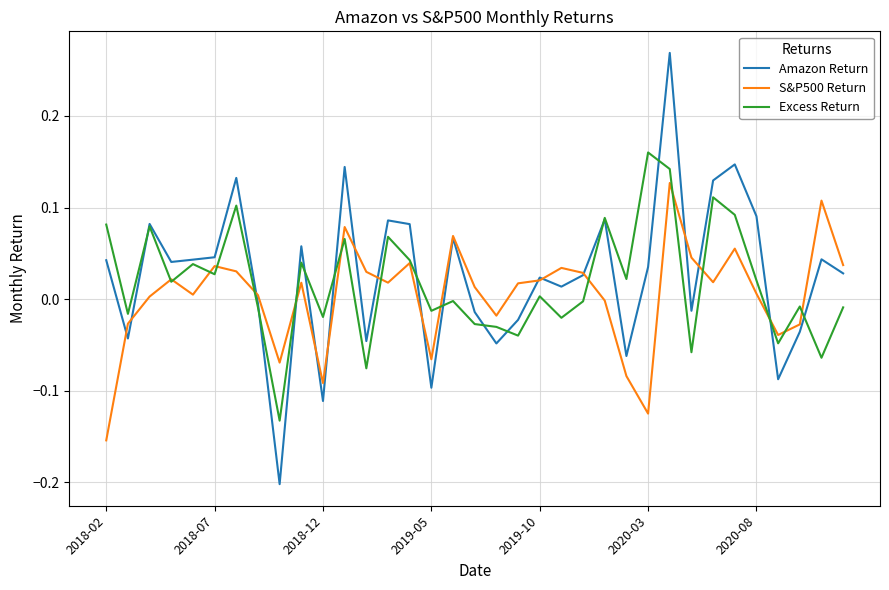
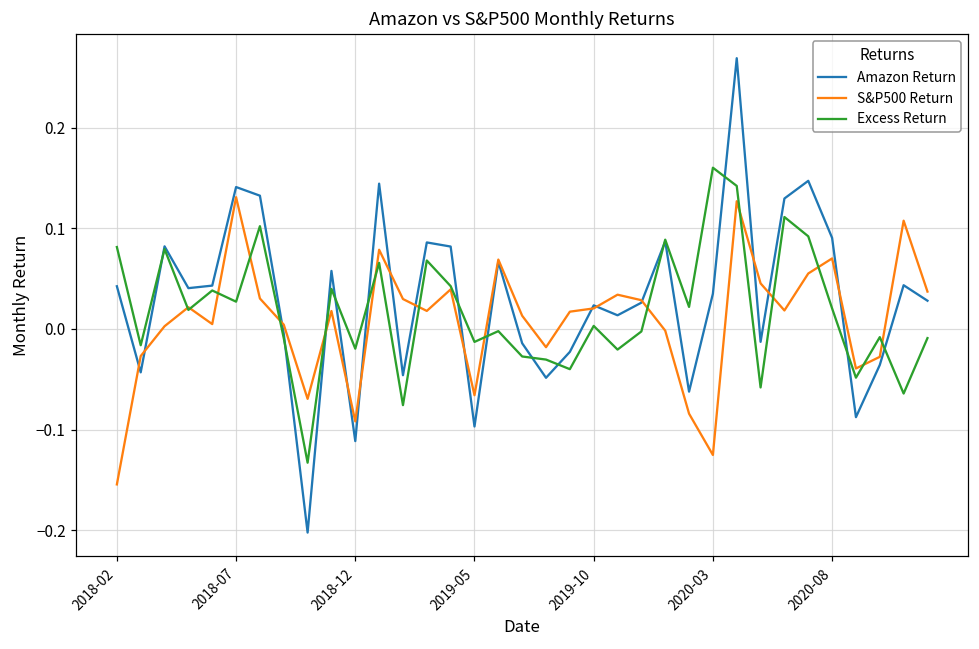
  {
    "Amazon Return": {
      "2018-02": 0.04,
-     "2018-07": 0.05,
+     "2018-07": 0.14,
      "2018-12": -0.11,
      "2019-05": -0.10,
      "2019-10": 0.02,
      "2020-03": 0.04,
      "2020-08": 0.09
    },
    "S&P500 Return": {
      "2018-02": -0.15,
-     "2018-07": 0.04,
+     "2018-07": 0.13,
      "2018-12": -0.09,
      "2019-05": -0.07,
      "2019-10": 0.02,
      "2020-03": -0.13,
-     "2020-08": 0.01
+     "2020-08": 0.07
    },
    "Excess Return": {
      "2018-02": 0.08,
      "2018-07": 0.03,
      "2018-12": -0.02,
      "2019-05": -0.01,
      "2019-10": 0.00,
      "2020-03": 0.16,
      "2020-08": 0.02
    }
  }
